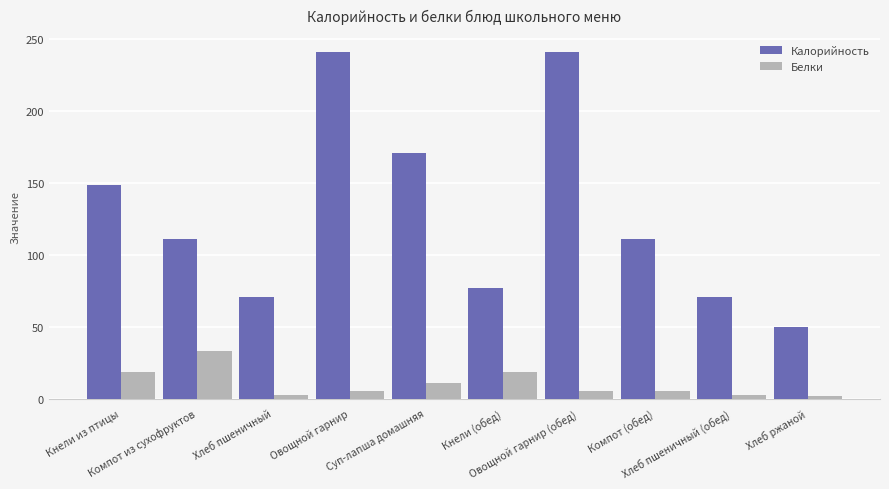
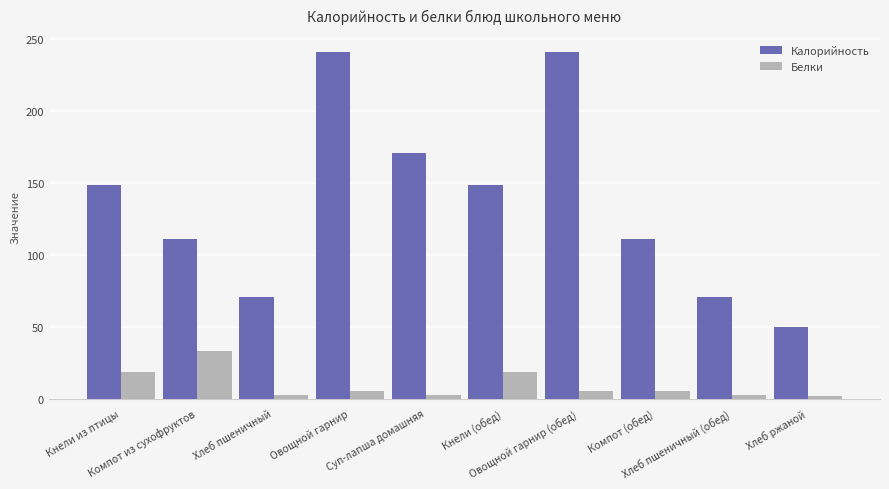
  {
    "Калорийность": {
      "Кнели из птицы": 149,
      "Компот из сухофруктов": 111,
      "Хлеб пшеничный": 71,
      "Овощной гарнир": 241,
      "Суп-лапша домашняя": 171,
-     "Кнели (обед)": 77,
+     "Кнели (обед)": 149,
      "Овощной гарнир (обед)": 241,
      "Компот (обед)": 111,
      "Хлеб пшеничный (обед)": 71,
      "Хлеб ржаной": 50
    },
    "Белки": {
      "Кнели из птицы": 18,
      "Компот из сухофруктов": 33,
      "Хлеб пшеничный": 2,
      "Овощной гарнир": 5,
-     "Суп-лапша домашняя": 11,
+     "Суп-лапша домашняя": 2,
      "Кнели (обед)": 18,
      "Овощной гарнир (обед)": 5,
      "Компот (обед)": 5,
      "Хлеб пшеничный (обед)": 2
    }
  }
